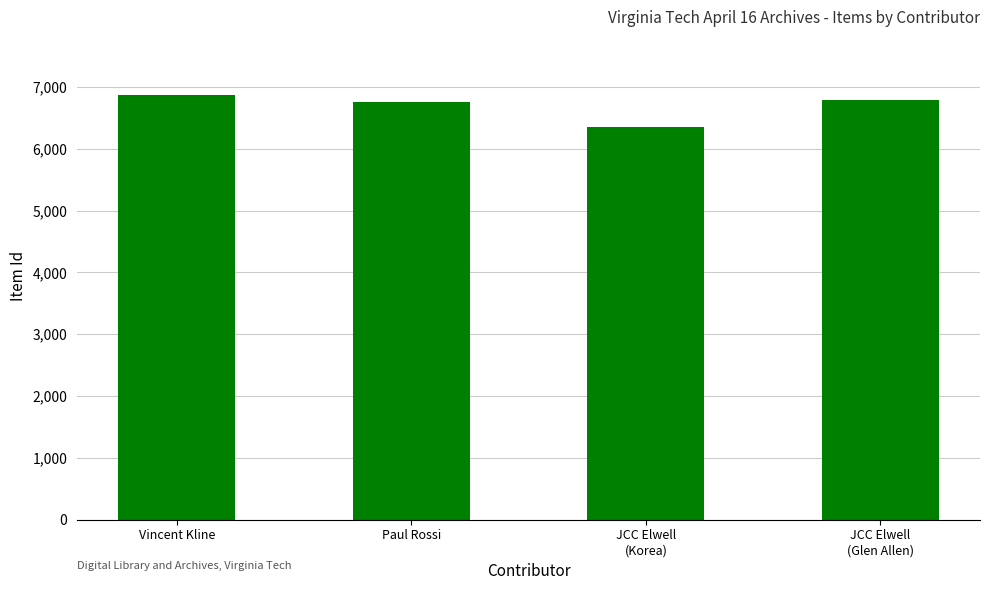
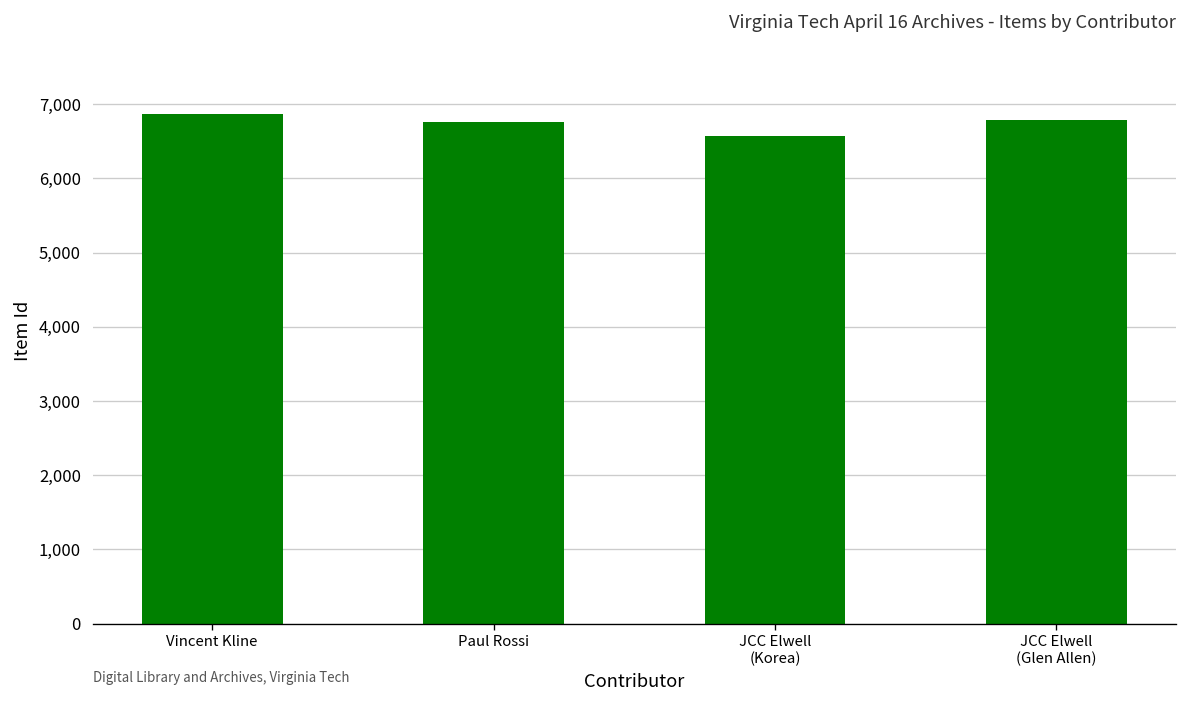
  {
    "Vincent Kline": "6,900",
    "Paul Rossi": "6,800",
-   "JCC Elwell (Korea)": "6,300",
+   "JCC Elwell (Korea)": "6,600",
    "JCC Elwell (Glen Allen)": "6,800"
  }
